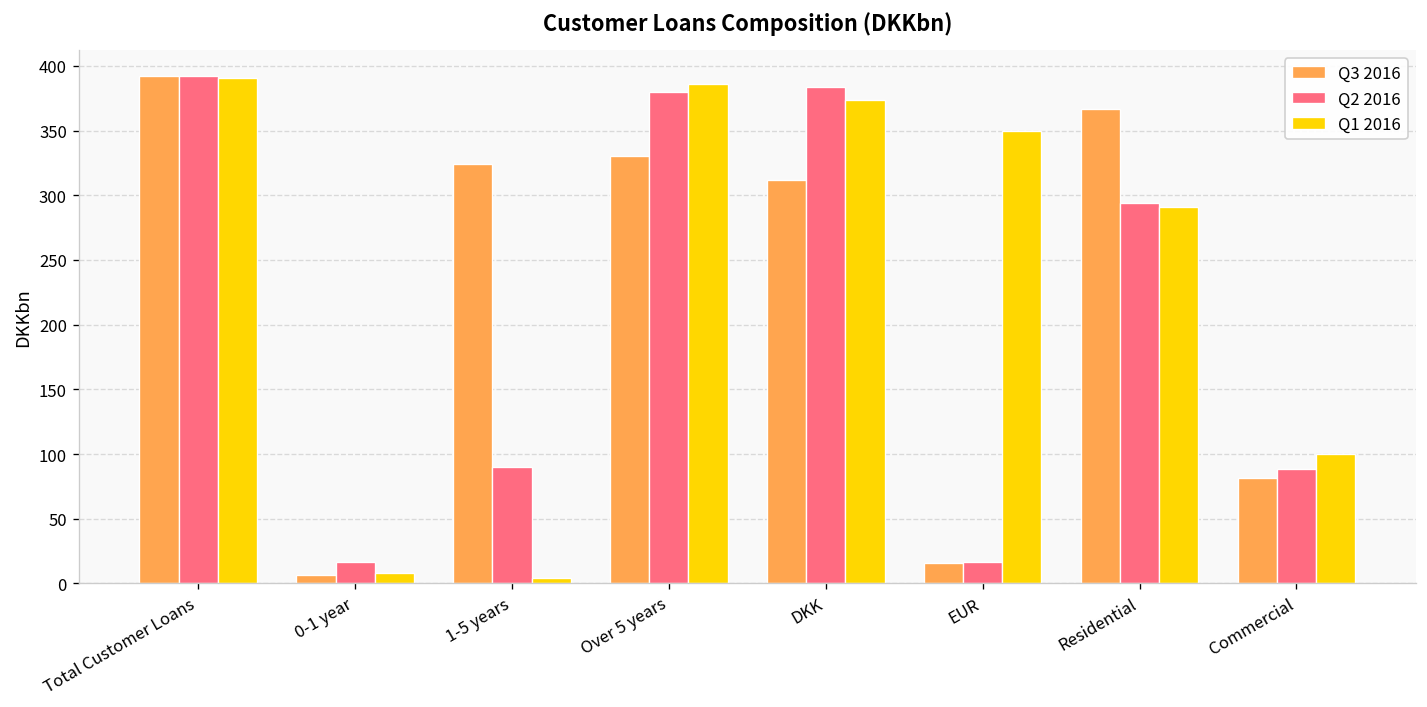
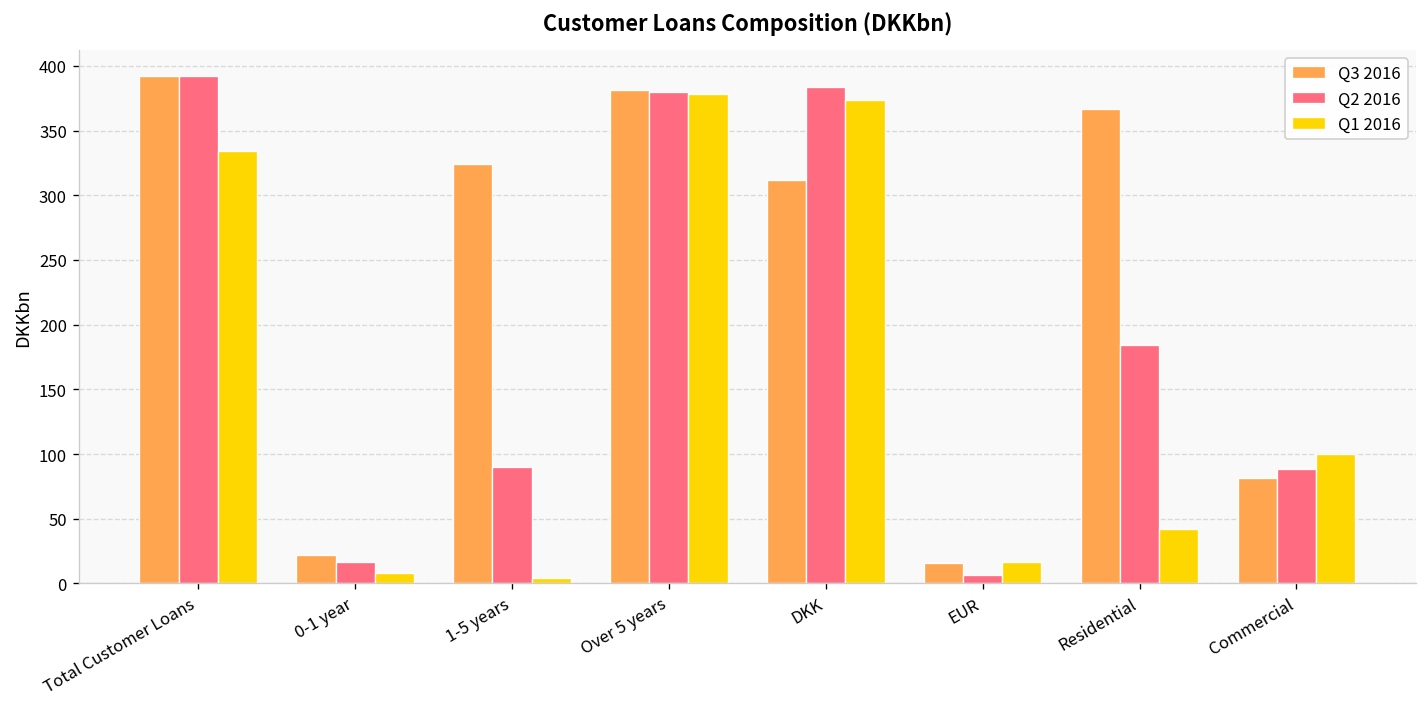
  {
    "Q3 2016": {
      "Total Customer Loans": 393,
-     "0-1 year": 7,
+     "0-1 year": 22,
      "1-5 years": 324,
-     "Over 5 years": 330,
+     "Over 5 years": 382,
      "DKK": 312,
      "EUR": 16,
      "Residential": 367,
      "Commercial": 82
    },
    "Q2 2016": {
      "Total Customer Loans": 392,
      "0-1 year": 17,
      "1-5 years": 90,
      "Over 5 years": 380,
      "DKK": 384,
-     "EUR": 16,
-     "Residential": 294,
+     "EUR": 6,
+     "Residential": 185,
      "Commercial": 88
    },
    "Q1 2016": {
-     "Total Customer Loans": 391,
+     "Total Customer Loans": 334,
      "0-1 year": 8,
      "1-5 years": 4,
-     "Over 5 years": 386,
+     "Over 5 years": 378,
      "DKK": 374,
-     "EUR": 349,
-     "Residential": 291,
+     "EUR": 17,
+     "Residential": 42,
      "Commercial": 100
    }
  }
